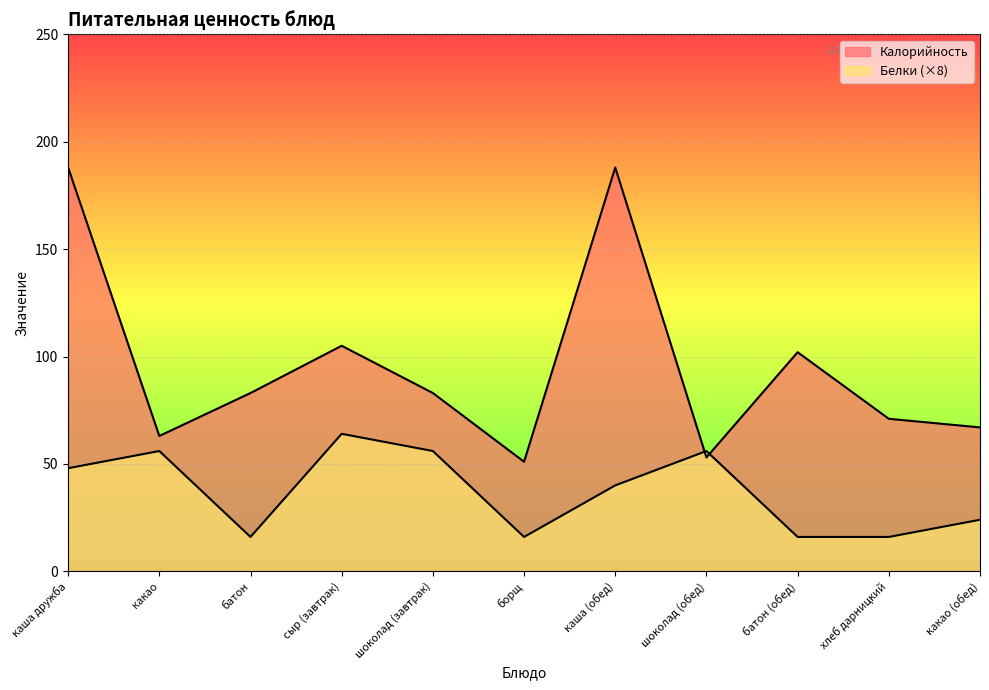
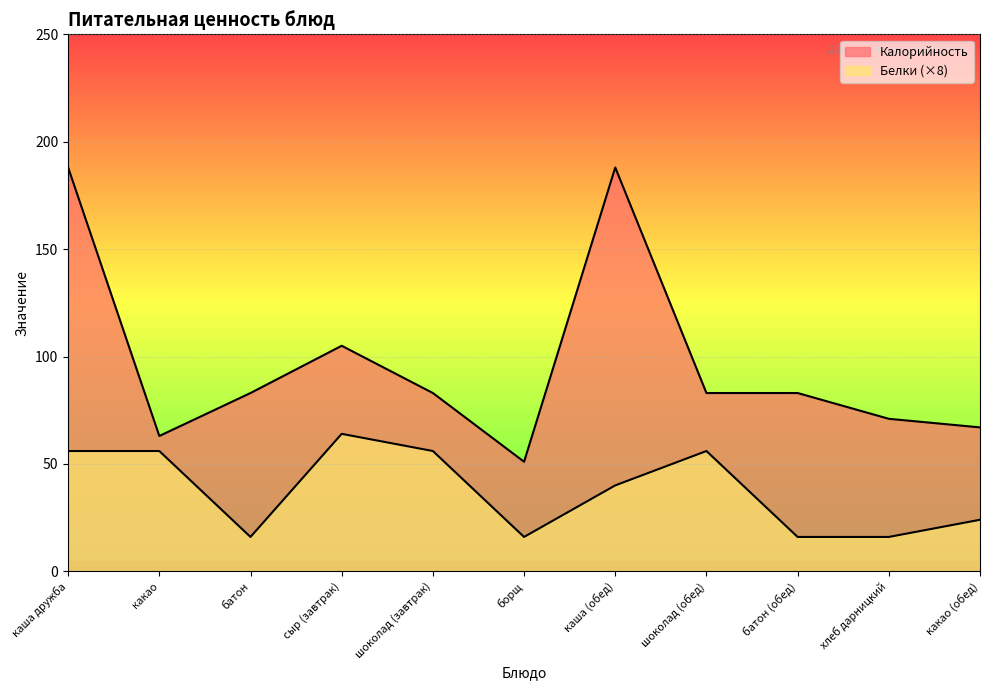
  {
    "Калорийность": {
      "каша дружба": 188,
      "какао": 63,
      "батон": 83,
      "сыр (завтрак)": 105,
      "шоколад (завтрак)": 83,
      "борщ": 51,
      "каша (обед)": 188,
-     "шоколад (обед)": 53,
-     "батон (обед)": 102,
+     "шоколад (обед)": 83,
+     "батон (обед)": 83,
      "хлеб дарницкий": 71,
      "какао (обед)": 67
    },
    "Белки (×8)": {
-     "каша дружба": 48,
+     "каша дружба": 56,
      "какао": 56,
      "батон": 16,
      "сыр (завтрак)": 64,
      "шоколад (завтрак)": 56,
      "борщ": 16,
      "каша (обед)": 40,
      "шоколад (обед)": 56,
      "батон (обед)": 16,
      "хлеб дарницкий": 16,
      "какао (обед)": 24
    }
  }
